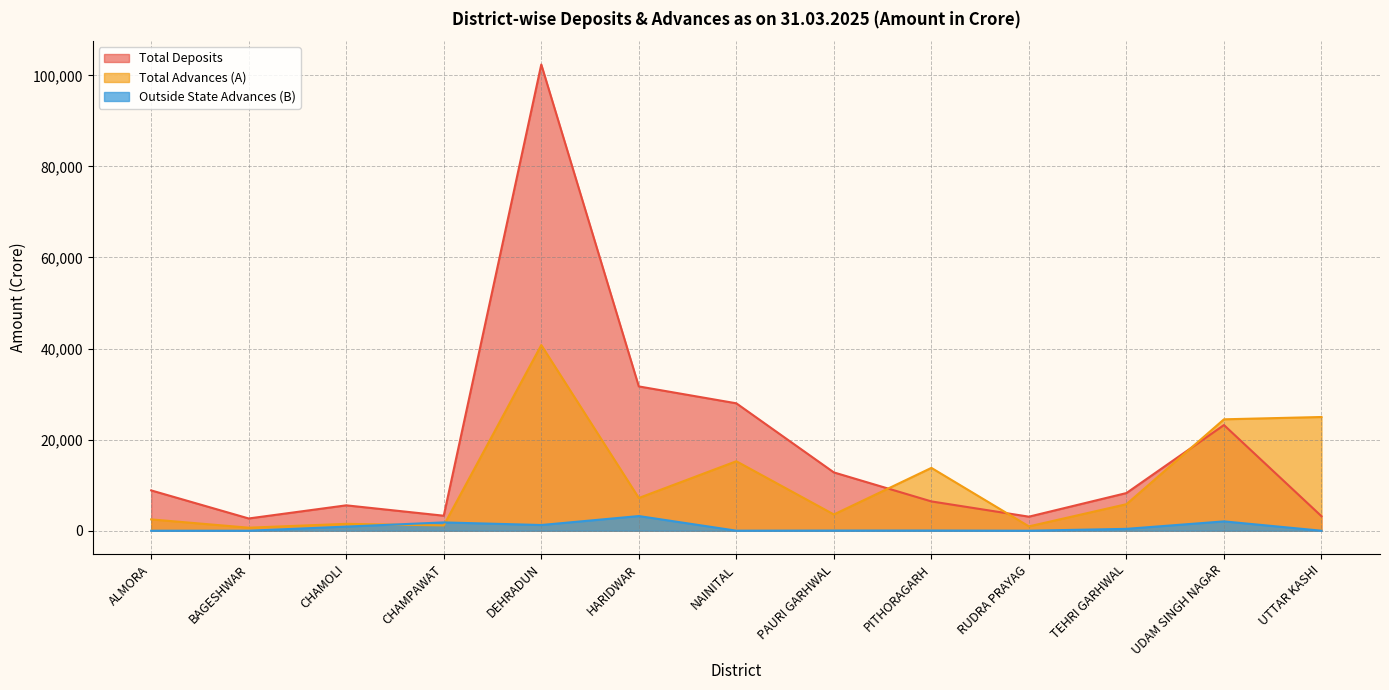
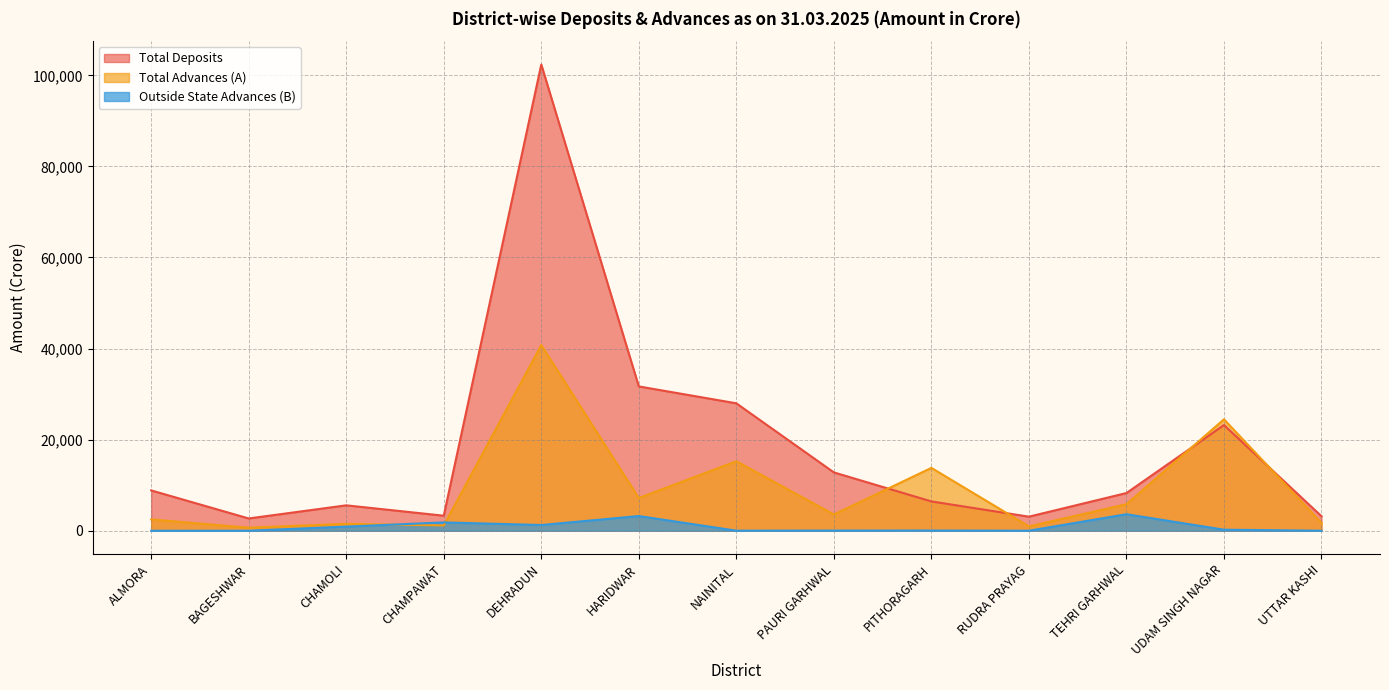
  {
    "Total Deposits": {
      "ALMORA": "9,000",
      "BAGESHWAR": "3,000",
      "CHAMOLI": "6,000",
      "CHAMPAWAT": "3,000",
      "DEHRADUN": "102,000",
      "HARIDWAR": "32,000",
      "NAINITAL": "28,000",
      "PAURI GARHWAL": "13,000",
      "PITHORAGARH": "6,000",
      "RUDRA PRAYAG": "3,000",
      "TEHRI GARHWAL": "8,000",
      "UDAM SINGH NAGAR": "23,000",
      "UTTAR KASHI": "3,000"
    },
    "Total Advances (A)": {
      "ALMORA": "2,000",
      "BAGESHWAR": "1,000",
      "CHAMOLI": "2,000",
      "CHAMPAWAT": "1,000",
      "DEHRADUN": "41,000",
      "HARIDWAR": "7,000",
      "NAINITAL": "15,000",
      "PAURI GARHWAL": "4,000",
      "PITHORAGARH": "14,000",
      "RUDRA PRAYAG": "1,000",
      "TEHRI GARHWAL": "6,000",
      "UDAM SINGH NAGAR": "24,000",
-     "UTTAR KASHI": "25,000"
+     "UTTAR KASHI": "2,000"
    },
    "Outside State Advances (B)": {
      "ALMORA": "0",
      "BAGESHWAR": "0",
      "CHAMOLI": "1,000",
      "CHAMPAWAT": "2,000",
      "DEHRADUN": "1,000",
      "HARIDWAR": "3,000",
      "NAINITAL": "0",
      "PAURI GARHWAL": "0",
      "PITHORAGARH": "0",
      "RUDRA PRAYAG": "0",
-     "TEHRI GARHWAL": "0",
-     "UDAM SINGH NAGAR": "2,000",
+     "TEHRI GARHWAL": "4,000",
+     "UDAM SINGH NAGAR": "0",
      "UTTAR KASHI": "0"
    }
  }
